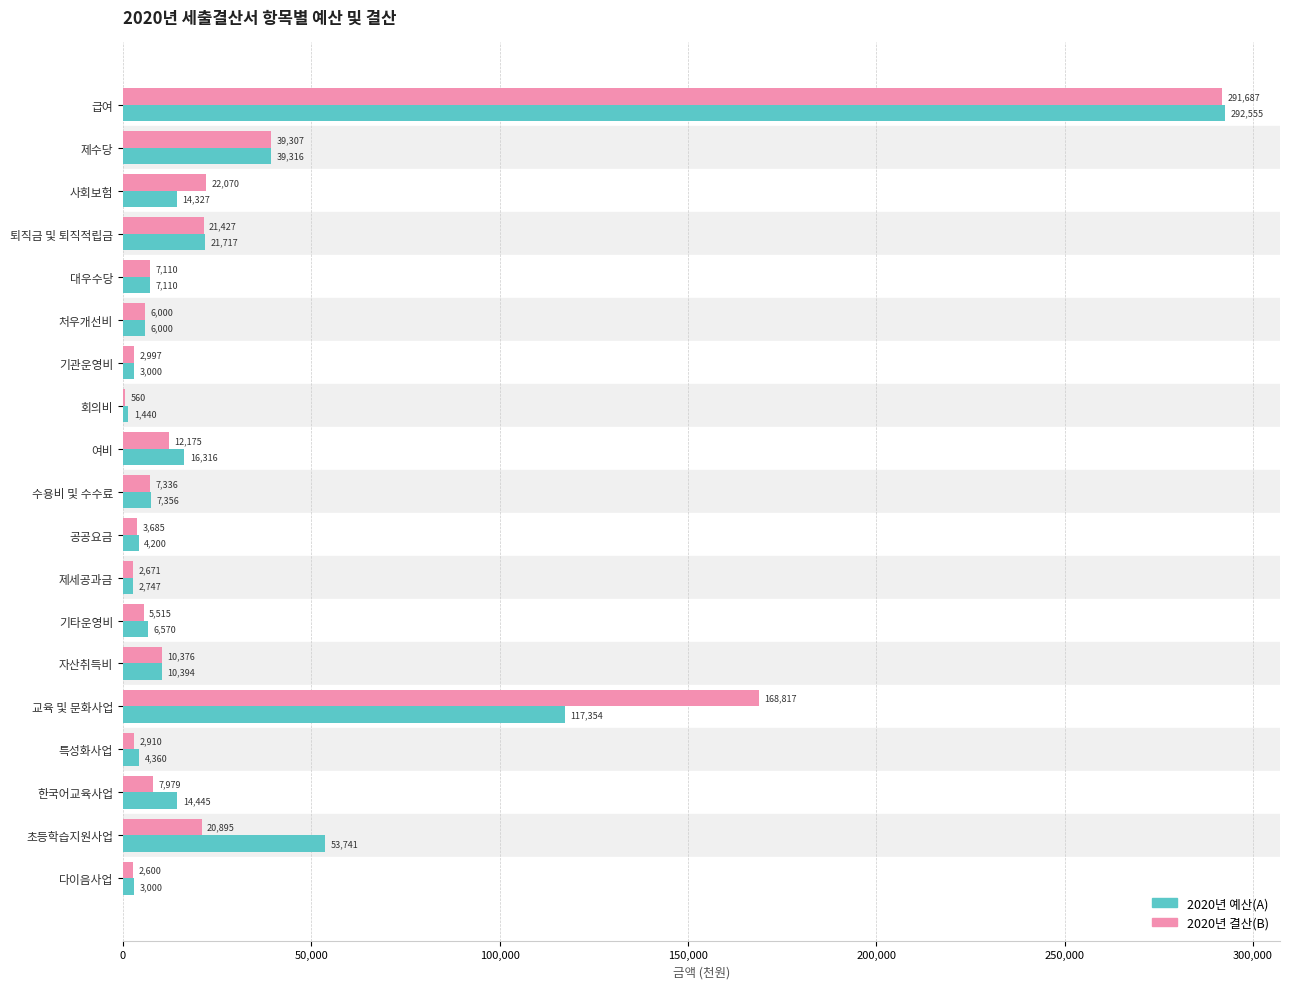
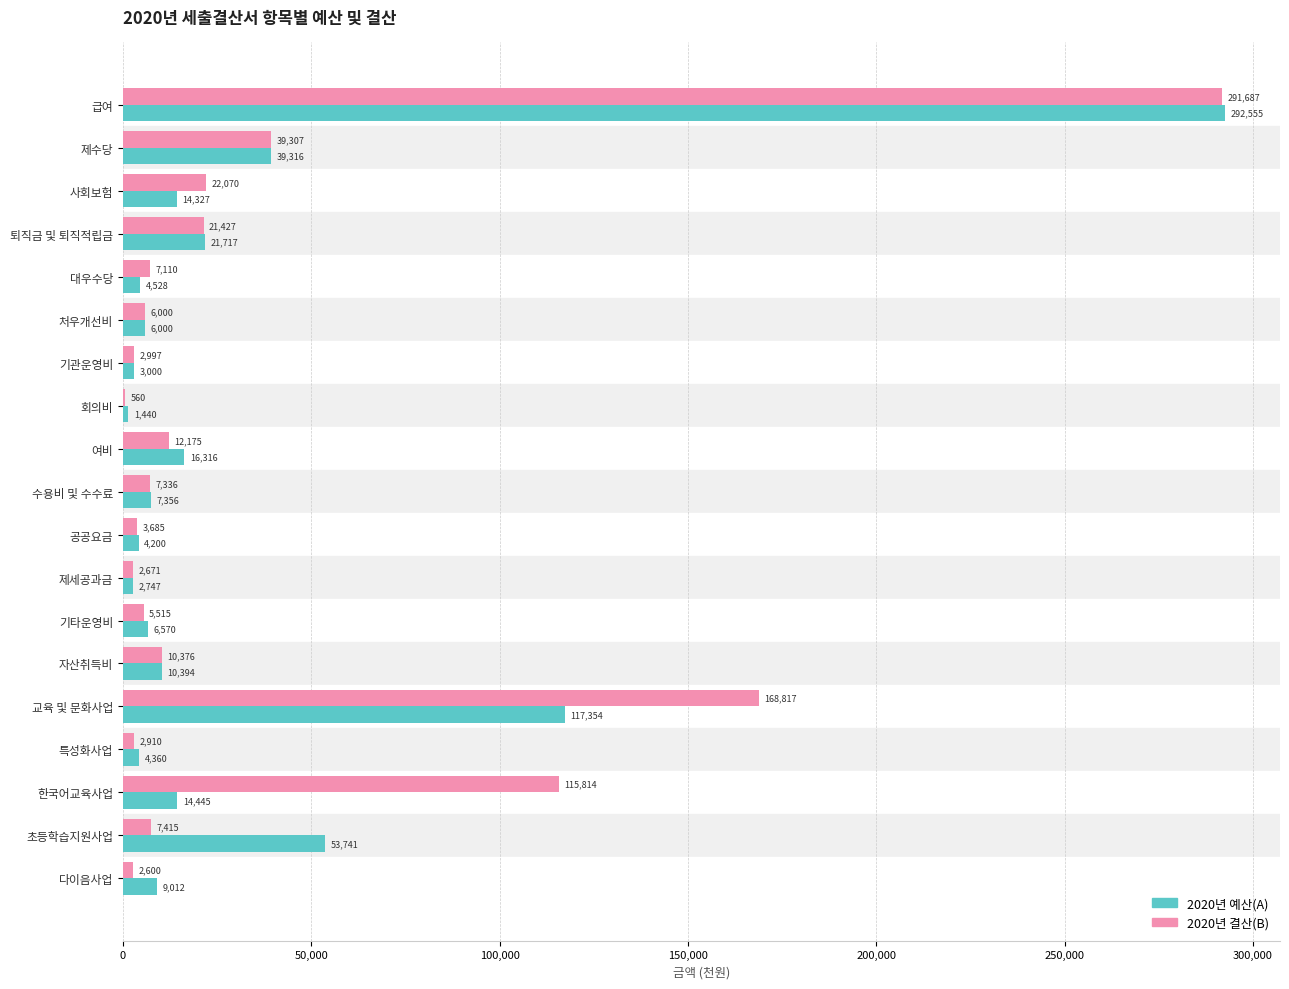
  {
    "2020년 예산(A)": {
      "급여": "292,555",
      "제수당": "39,316",
      "사회보험": "14,327",
      "퇴직금 및 퇴직적립금": "21,717",
-     "대우수당": "7,110",
+     "대우수당": "4,528",
      "처우개선비": "6,000",
      "기관운영비": "3,000",
      "회의비": "1,440",
      "여비": "16,316",
      "수용비 및 수수료": "7,356",
      "공공요금": "4,200",
      "제세공과금": "2,747",
      "기타운영비": "6,570",
      "자산취득비": "10,394",
      "교육 및 문화사업": "117,354",
      "특성화사업": "4,360",
      "한국어교육사업": "14,445",
      "초등학습지원사업": "53,741",
-     "다이음사업": "3,000"
+     "다이음사업": "9,012"
    },
    "2020년 결산(B)": {
      "급여": "291,687",
      "제수당": "39,307",
      "사회보험": "22,070",
      "퇴직금 및 퇴직적립금": "21,427",
      "대우수당": "7,110",
      "처우개선비": "6,000",
      "기관운영비": "2,997",
      "회의비": "560",
      "여비": "12,175",
      "수용비 및 수수료": "7,336",
      "공공요금": "3,685",
      "제세공과금": "2,671",
      "기타운영비": "5,515",
      "자산취득비": "10,376",
      "교육 및 문화사업": "168,817",
      "특성화사업": "2,910",
-     "한국어교육사업": "7,979",
-     "초등학습지원사업": "20,895",
+     "한국어교육사업": "115,814",
+     "초등학습지원사업": "7,415",
      "다이음사업": "2,600"
    }
  }
